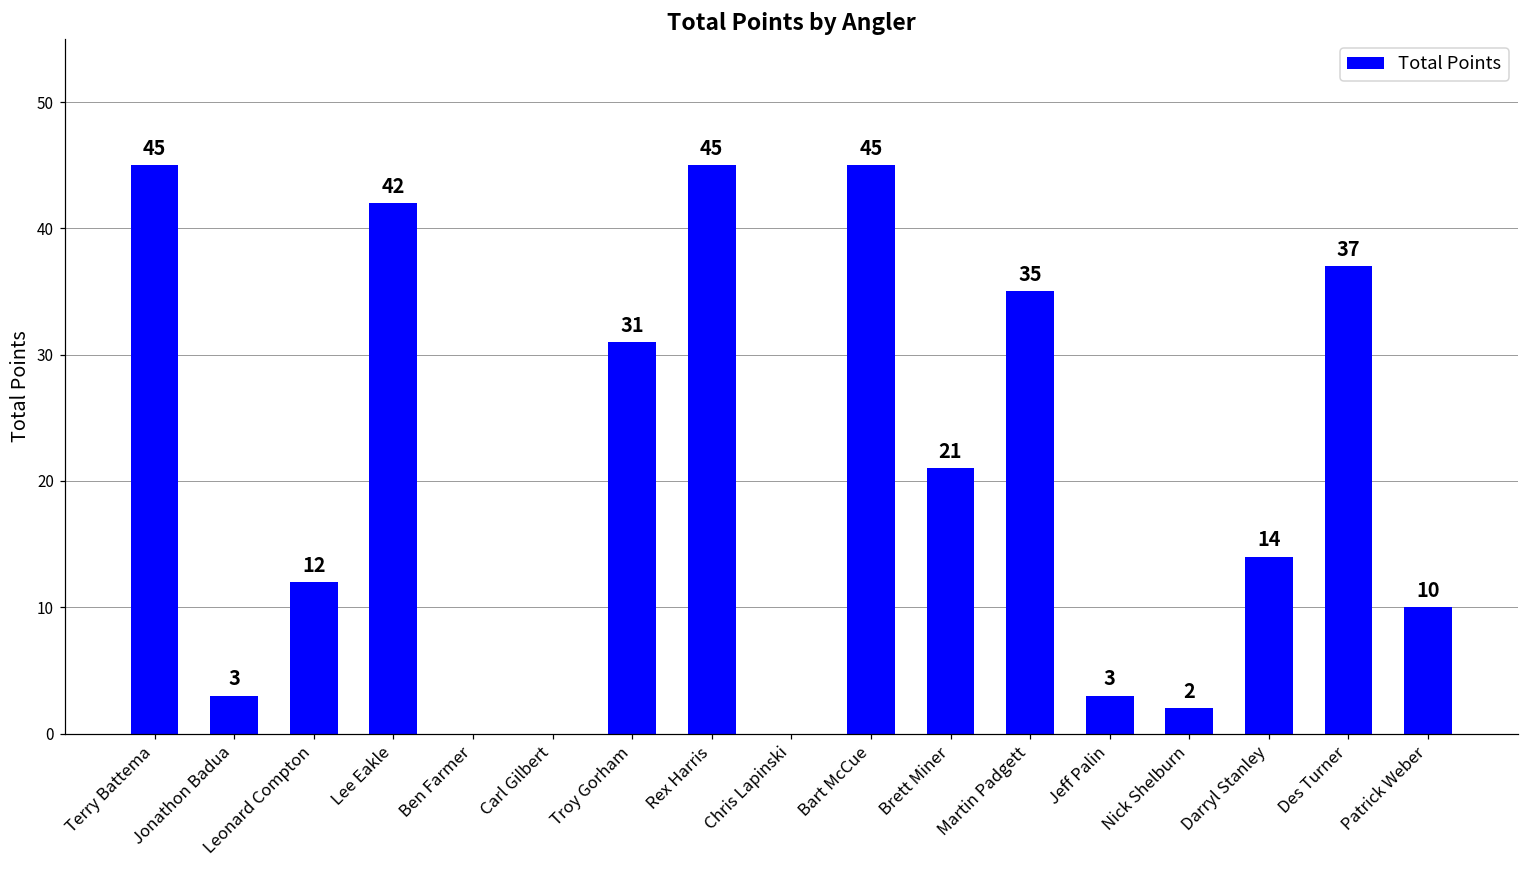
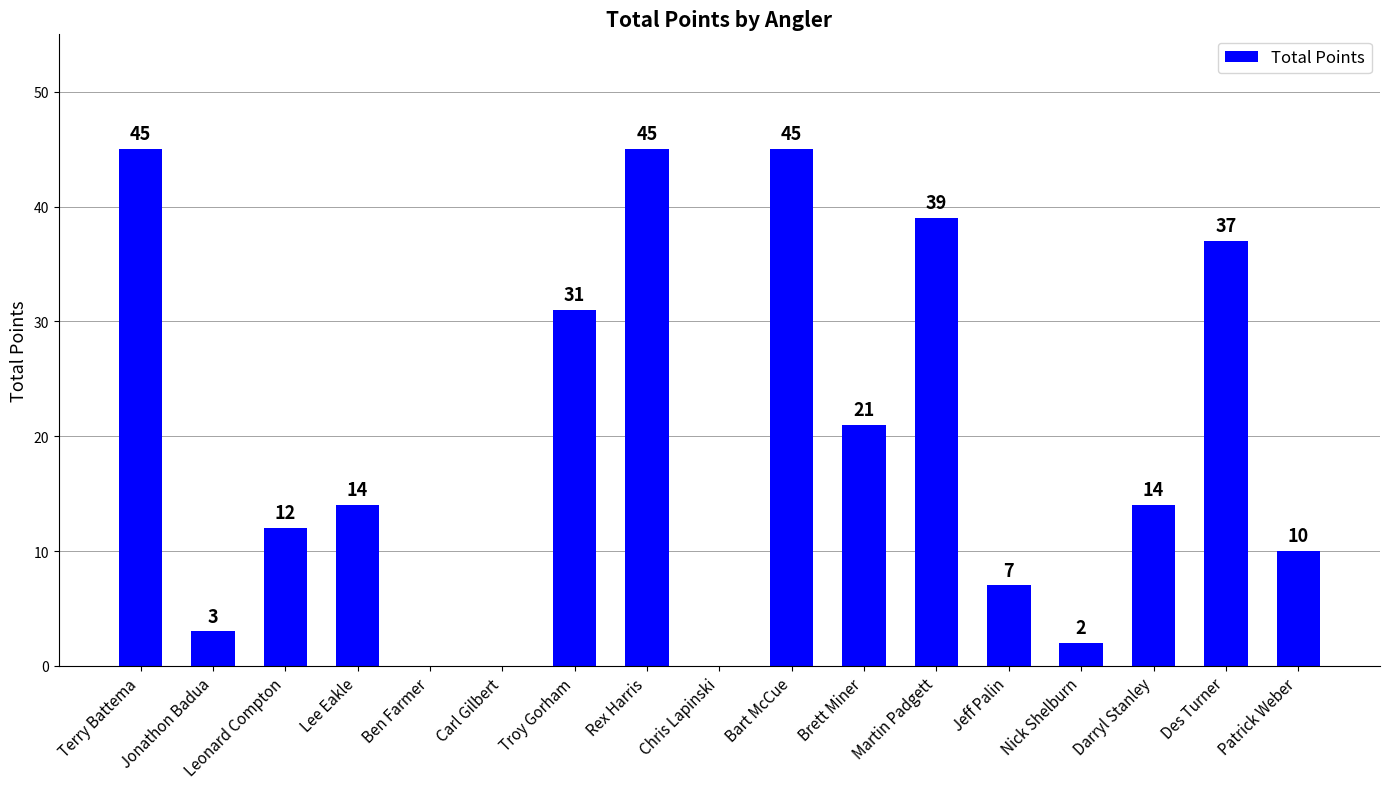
  {
    "Terry Battema": 45,
    "Jonathon Badua": 3,
    "Leonard Compton": 12,
-   "Lee Eakle": 42,
+   "Lee Eakle": 14,
    "Troy Gorham": 31,
    "Rex Harris": 45,
    "Bart McCue": 45,
    "Brett Miner": 21,
-   "Martin Padgett": 35,
-   "Jeff Palin": 3,
+   "Martin Padgett": 39,
+   "Jeff Palin": 7,
    "Nick Shelburn": 2,
    "Darryl Stanley": 14,
    "Des Turner": 37,
    "Patrick Weber": 10
  }
